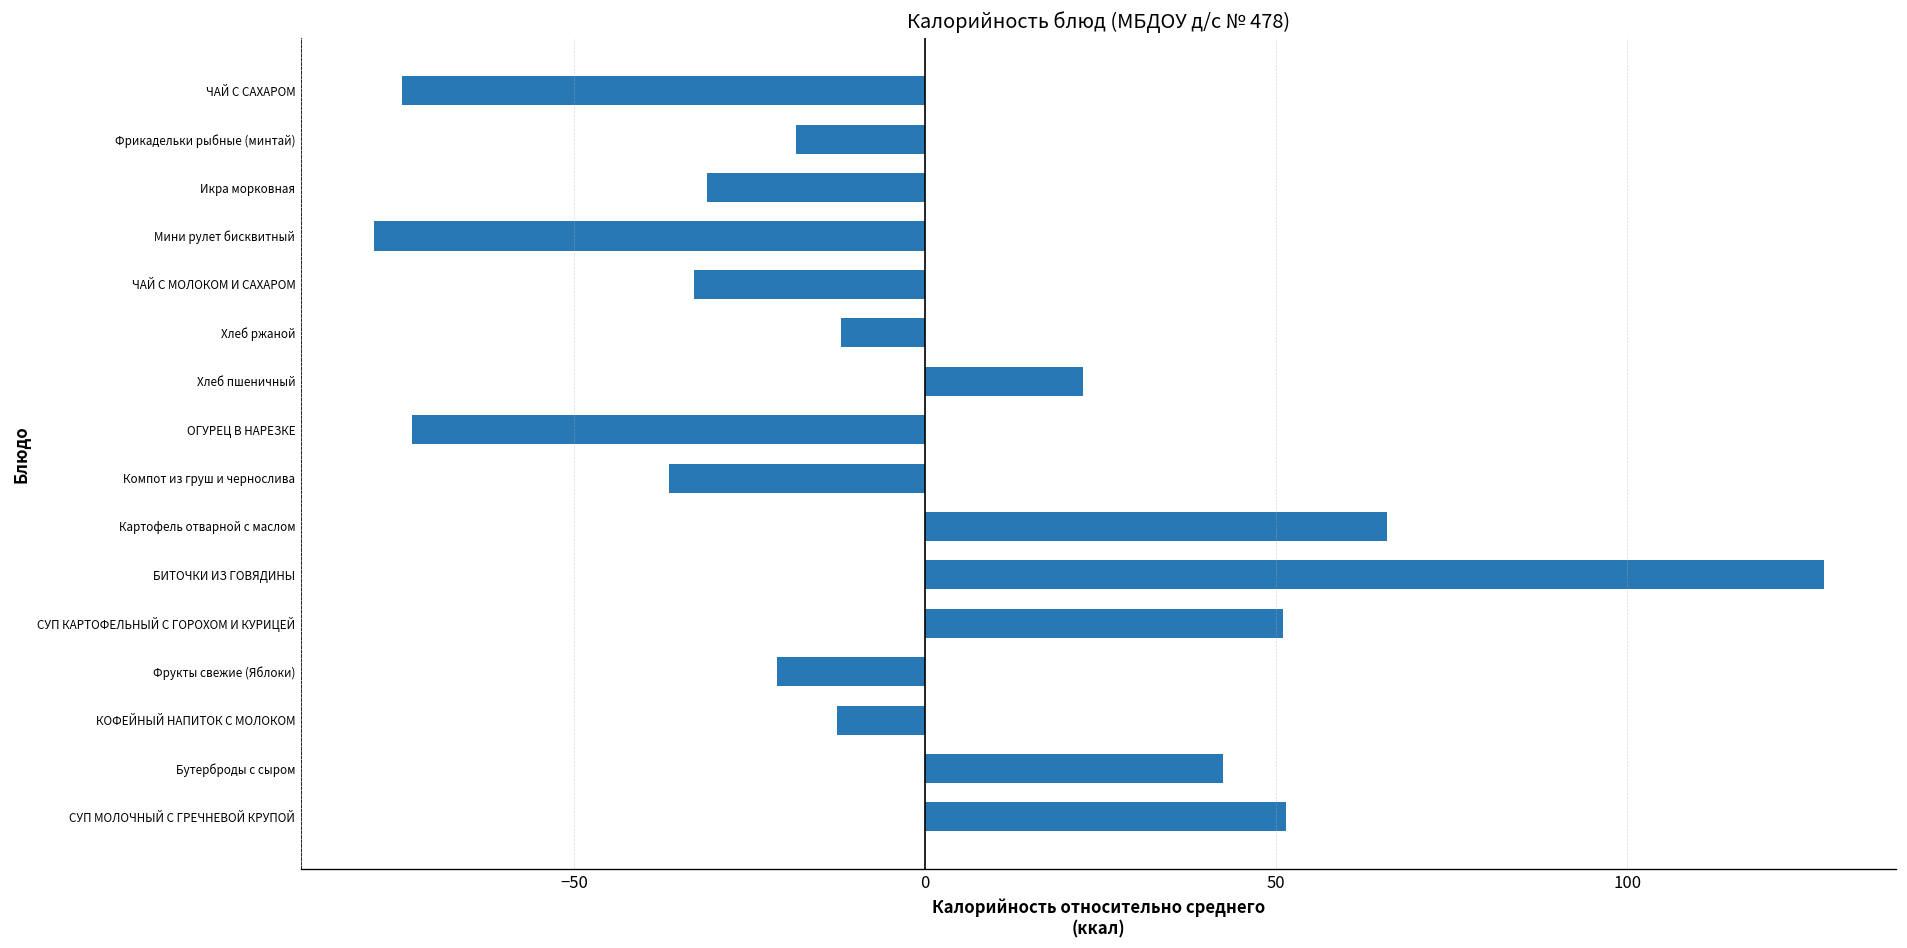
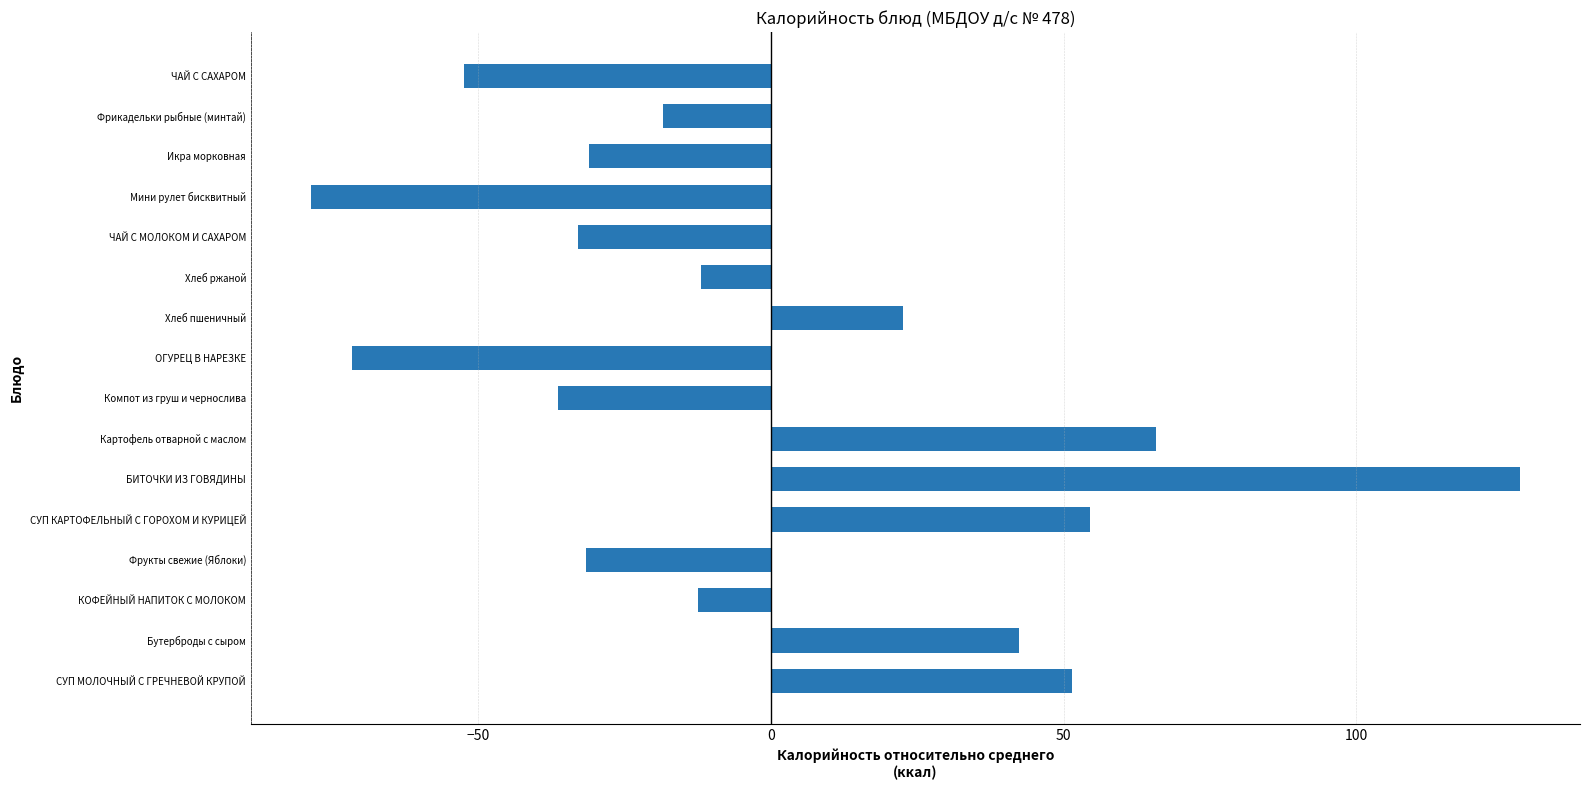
  {
-   "ЧАЙ С САХАРОМ": -75,
+   "ЧАЙ С САХАРОМ": -52,
    "Фрикадельки рыбные (минтай)": -18,
    "Икра морковная": -31,
    "Мини рулет бисквитный": -79,
    "ЧАЙ С МОЛОКОМ И САХАРОМ": -33,
    "Хлеб ржаной": -12,
    "Хлеб пшеничный": 23,
-   "ОГУРЕЦ В НАРЕЗКЕ": -73,
+   "ОГУРЕЦ В НАРЕЗКЕ": -72,
    "Компот из груш и чернослива": -36,
    "Картофель отварной с маслом": 66,
    "БИТОЧКИ ИЗ ГОВЯДИНЫ": 128,
-   "СУП КАРТОФЕЛЬНЫЙ С ГОРОХОМ И КУРИЦЕЙ": 51,
-   "Фрукты свежие (Яблоки)": -21,
+   "СУП КАРТОФЕЛЬНЫЙ С ГОРОХОМ И КУРИЦЕЙ": 55,
+   "Фрукты свежие (Яблоки)": -32,
    "КОФЕЙНЫЙ НАПИТОК С МОЛОКОМ": -13,
    "Бутерброды с сыром": 42,
    "СУП МОЛОЧНЫЙ С ГРЕЧНЕВОЙ КРУПОЙ": 51
  }
